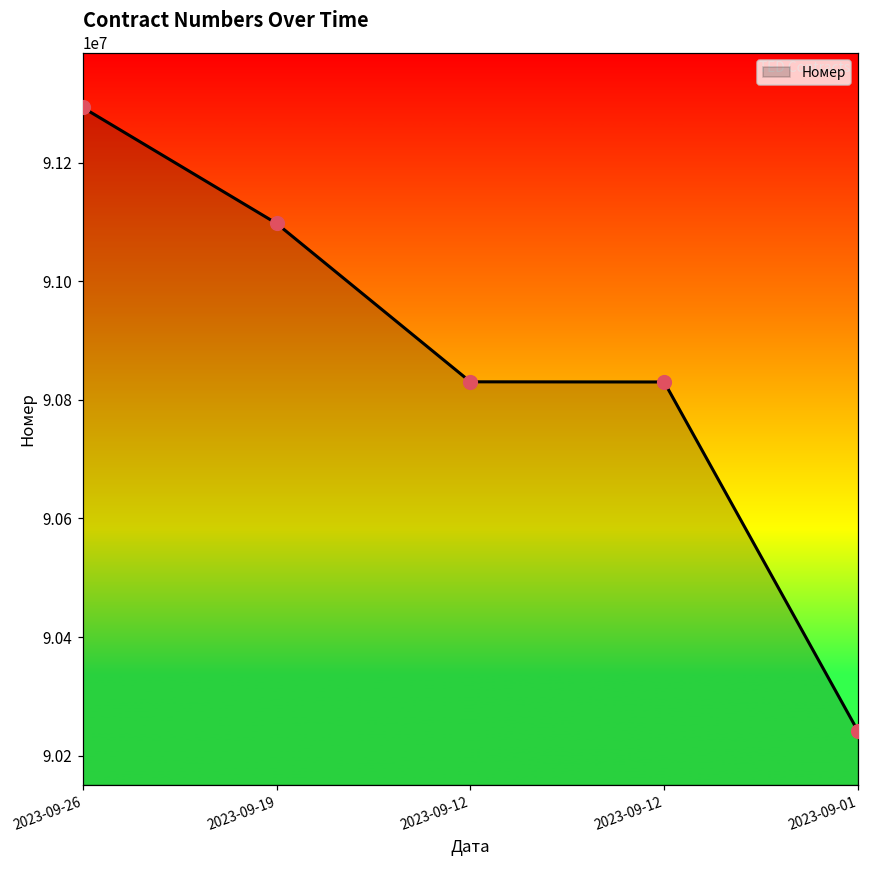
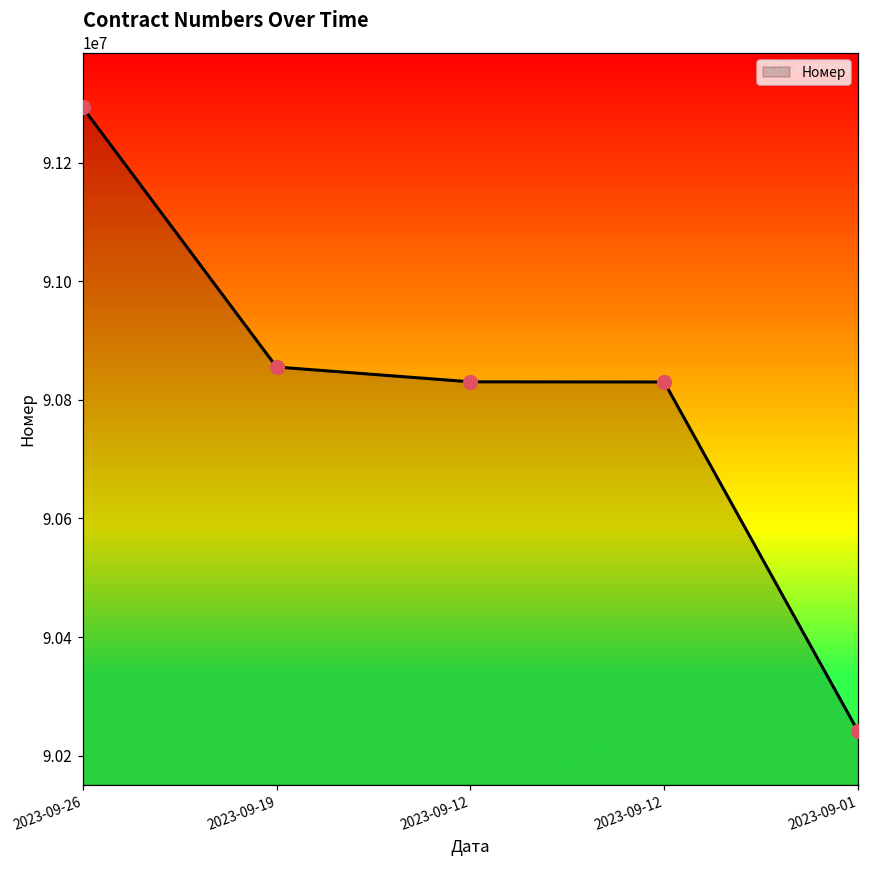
  {
    "2023-09-26": 91290000,
-   "2023-09-19": 91100000,
+   "2023-09-19": 90860000,
    "2023-09-01": 90240000
  }
